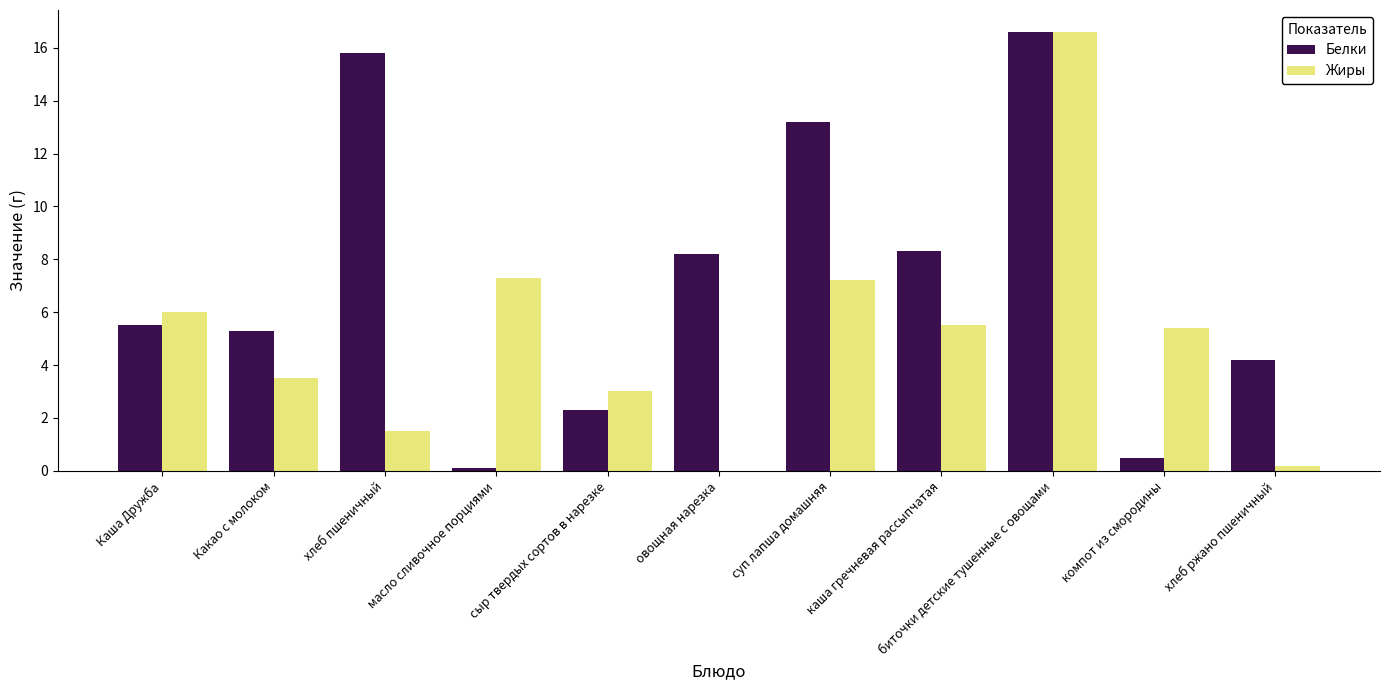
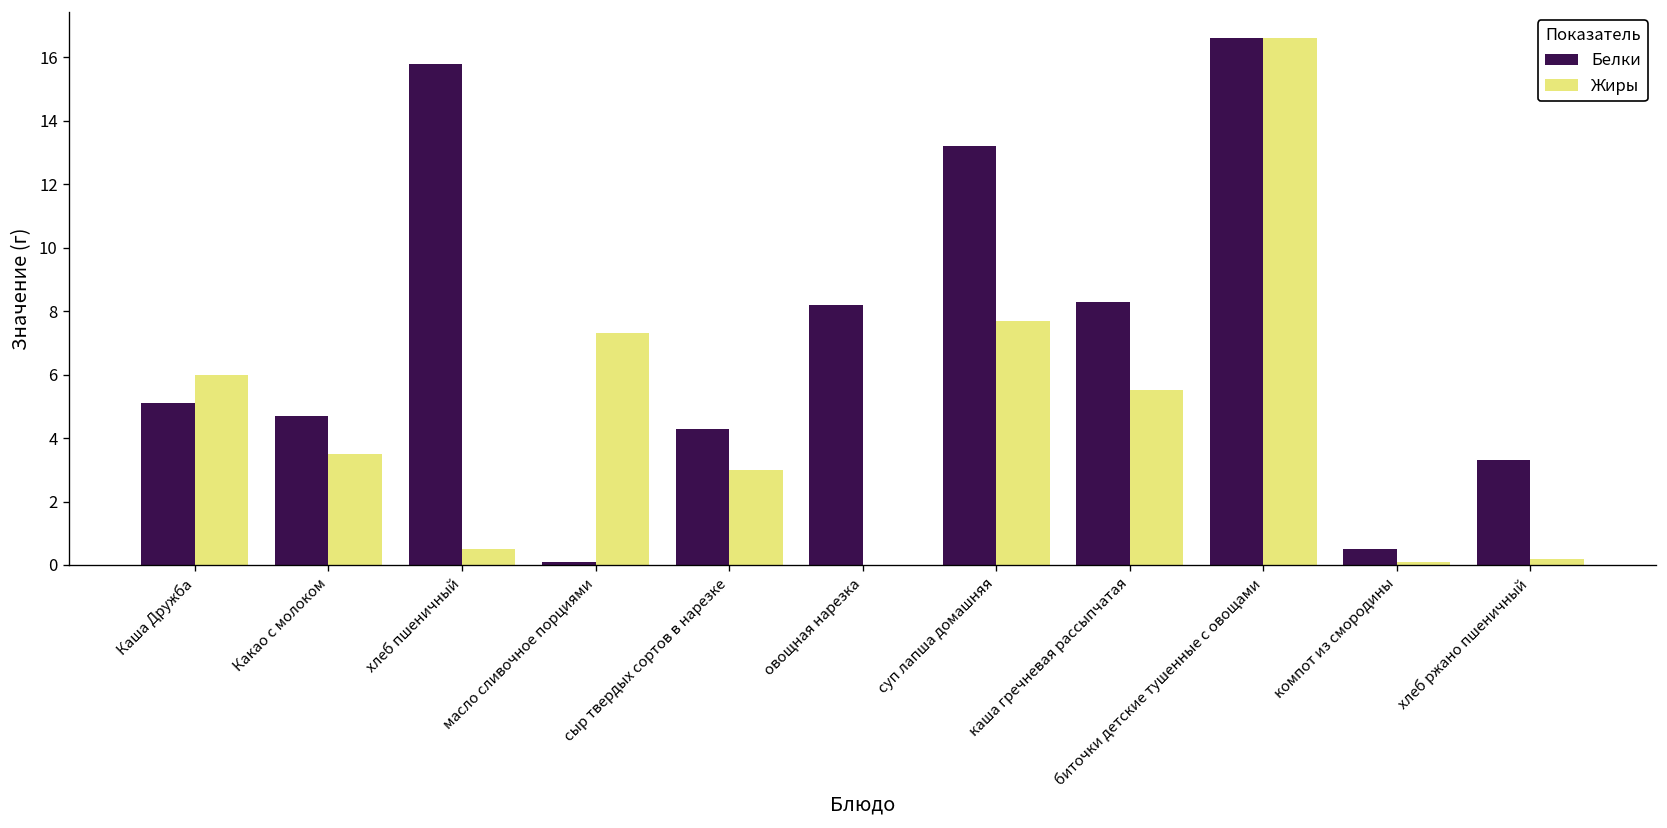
  {
    "Белки": {
-     "Каша Дружба": 5.5,
-     "Какао с молоком": 5.3,
+     "Каша Дружба": 5.1,
+     "Какао с молоком": 4.7,
      "хлеб пшеничный": 15.8,
      "масло сливочное порциями": 0.1,
-     "сыр твердых сортов в нарезке": 2.3,
+     "сыр твердых сортов в нарезке": 4.3,
      "овощная нарезка": 8.2,
      "суп лапша домашняя": 13.2,
      "каша гречневая рассыпчатая": 8.3,
      "биточки детские тушенные с овощами": 16.6,
      "компот из смородины": 0.5,
-     "хлеб ржано пшеничный": 4.2
+     "хлеб ржано пшеничный": 3.3
    },
    "Жиры": {
      "Каша Дружба": 6.0,
      "Какао с молоком": 3.5,
-     "хлеб пшеничный": 1.5,
+     "хлеб пшеничный": 0.5,
      "масло сливочное порциями": 7.3,
      "сыр твердых сортов в нарезке": 3.0,
      "овощная нарезка": 0.0,
-     "суп лапша домашняя": 7.2,
+     "суп лапша домашняя": 7.7,
      "каша гречневая рассыпчатая": 5.5,
      "биточки детские тушенные с овощами": 16.6,
-     "компот из смородины": 5.4,
+     "компот из смородины": 0.1,
      "хлеб ржано пшеничный": 0.2
    }
  }
